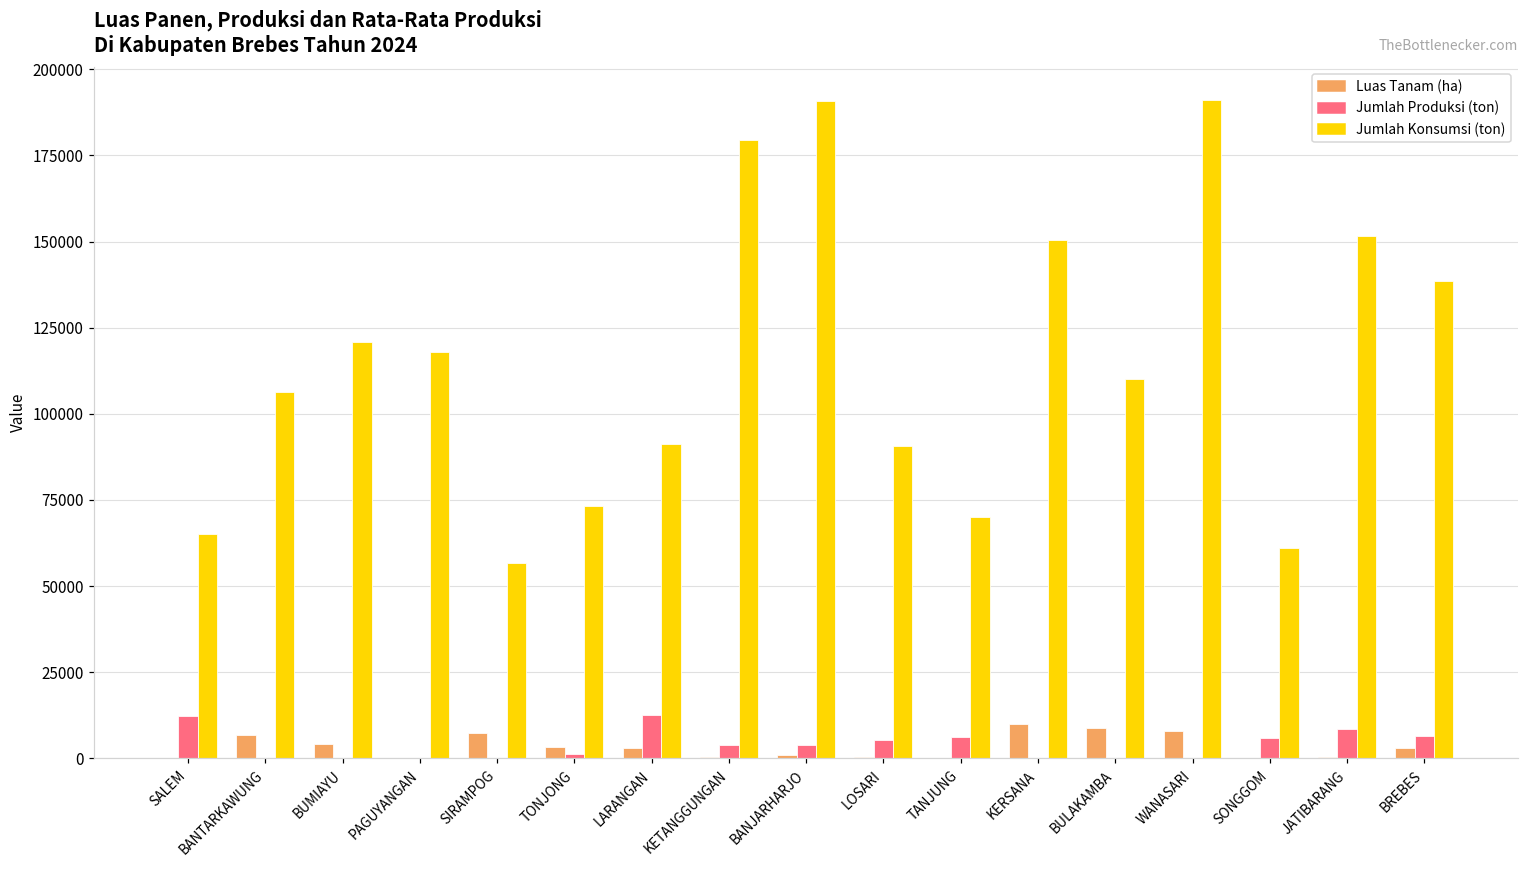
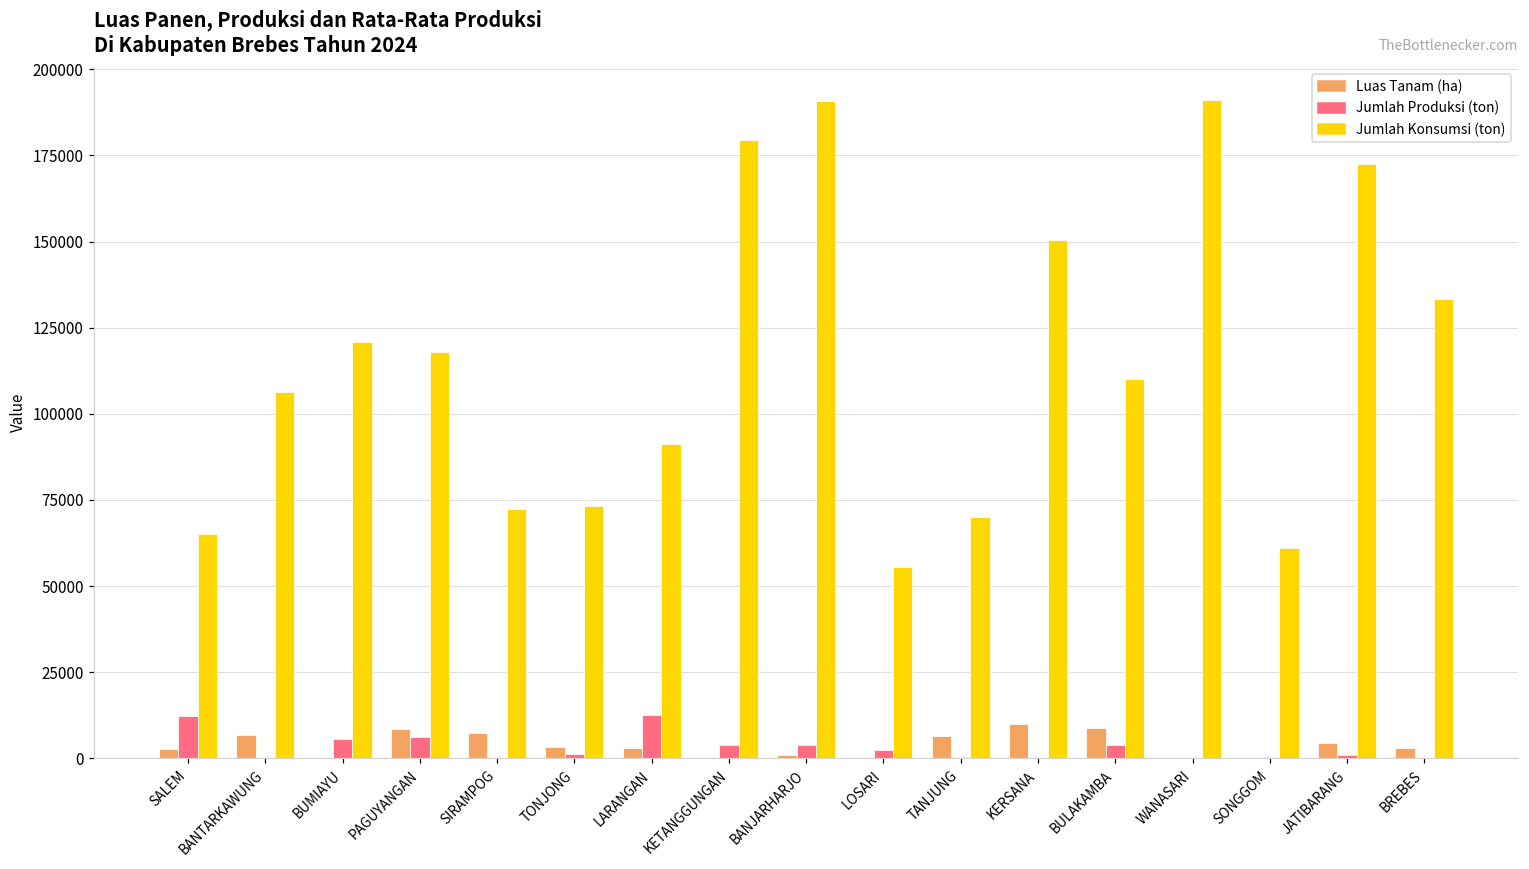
  {
    "Luas Tanam (ha)": {
-     "SALEM": 0,
+     "SALEM": 3000,
      "BANTARKAWUNG": 7000,
-     "BUMIAYU": 4000,
-     "PAGUYANGAN": 0,
+     "BUMIAYU": 0,
+     "PAGUYANGAN": 9000,
      "SIRAMPOG": 7000,
      "TONJONG": 3000,
      "LARANGAN": 3000,
      "BANJARHARJO": 1000,
-     "TANJUNG": 0,
+     "TANJUNG": 6000,
      "KERSANA": 10000,
      "BULAKAMBA": 9000,
-     "WANASARI": 8000,
-     "JATIBARANG": 0,
+     "WANASARI": 0,
+     "JATIBARANG": 4000,
      "BREBES": 3000
    },
    "Jumlah Produksi (ton)": {
      "SALEM": 12000,
-     "BUMIAYU": 0,
-     "PAGUYANGAN": 0,
+     "BUMIAYU": 6000,
+     "PAGUYANGAN": 6000,
      "SIRAMPOG": 0,
      "TONJONG": 1000,
      "LARANGAN": 13000,
      "KETANGGUNGAN": 4000,
      "BANJARHARJO": 4000,
-     "LOSARI": 5000,
-     "TANJUNG": 6000,
-     "BULAKAMBA": 0,
-     "SONGGOM": 6000,
-     "JATIBARANG": 9000,
-     "BREBES": 7000
+     "LOSARI": 2000,
+     "TANJUNG": 0,
+     "BULAKAMBA": 4000,
+     "SONGGOM": 0,
+     "JATIBARANG": 1000,
+     "BREBES": 0
    },
    "Jumlah Konsumsi (ton)": {
      "SALEM": 65000,
      "BANTARKAWUNG": 106000,
      "BUMIAYU": 121000,
      "PAGUYANGAN": 118000,
-     "SIRAMPOG": 57000,
+     "SIRAMPOG": 72000,
      "TONJONG": 73000,
      "LARANGAN": 91000,
      "KETANGGUNGAN": 180000,
      "BANJARHARJO": 191000,
-     "LOSARI": 91000,
+     "LOSARI": 56000,
      "TANJUNG": 70000,
      "KERSANA": 150000,
      "BULAKAMBA": 110000,
      "WANASARI": 191000,
      "SONGGOM": 61000,
-     "JATIBARANG": 152000,
-     "BREBES": 139000
+     "JATIBARANG": 173000,
+     "BREBES": 133000
    }
  }
